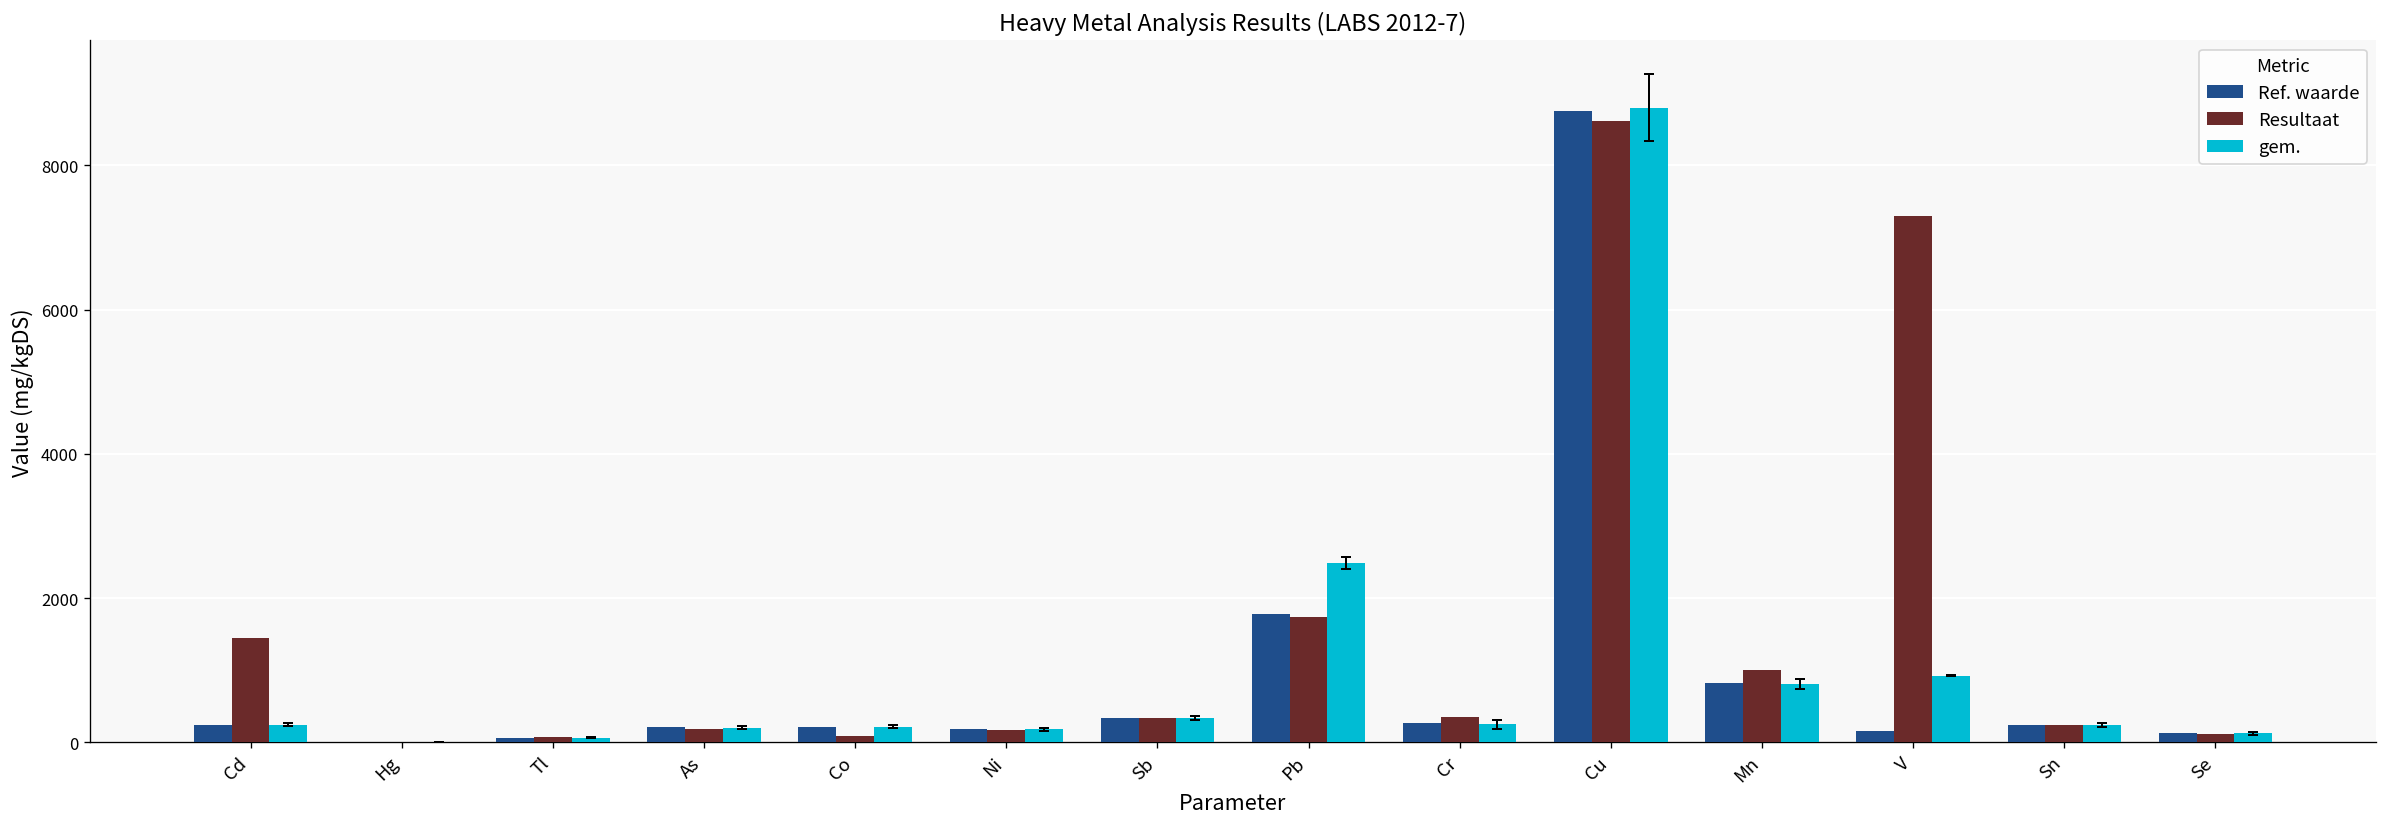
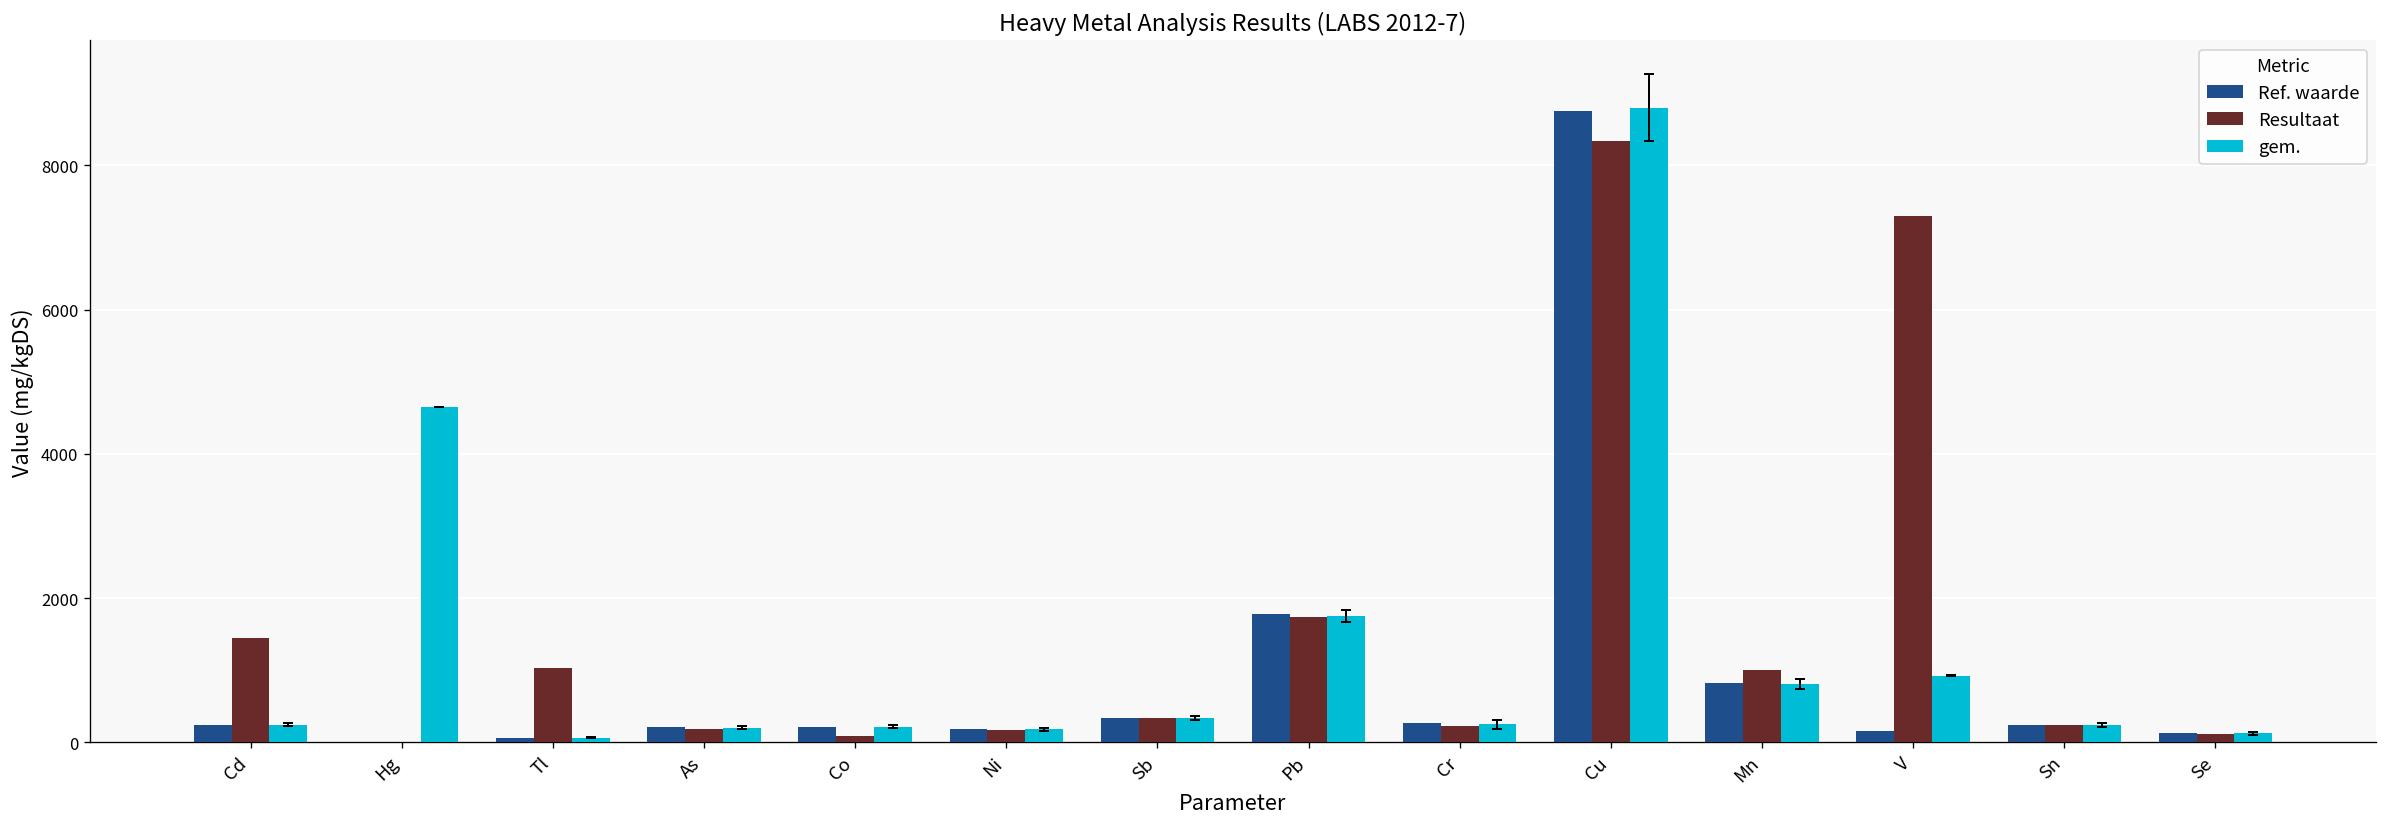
  {
    "Resultaat": {
      "Cd": 1400,
-     "Tl": 100,
+     "Tl": 1000,
      "As": 200,
      "Co": 100,
      "Ni": 200,
      "Sb": 300,
      "Pb": 1700,
-     "Cr": 400,
-     "Cu": 8600,
+     "Cr": 200,
+     "Cu": 8300,
      "Mn": 1000,
      "V": 7300,
      "Sn": 200,
      "Se": 100
    },
    "gem.": {
      "Cd": 200,
-     "Hg": 0,
+     "Hg": 4600,
      "Tl": 100,
      "As": 200,
      "Co": 200,
      "Ni": 200,
      "Sb": 300,
-     "Pb": 2500,
+     "Pb": 1800,
      "Cr": 200,
      "Cu": 8800,
      "Mn": 800,
      "V": 900,
      "Sn": 200,
      "Se": 100
    }
  }
